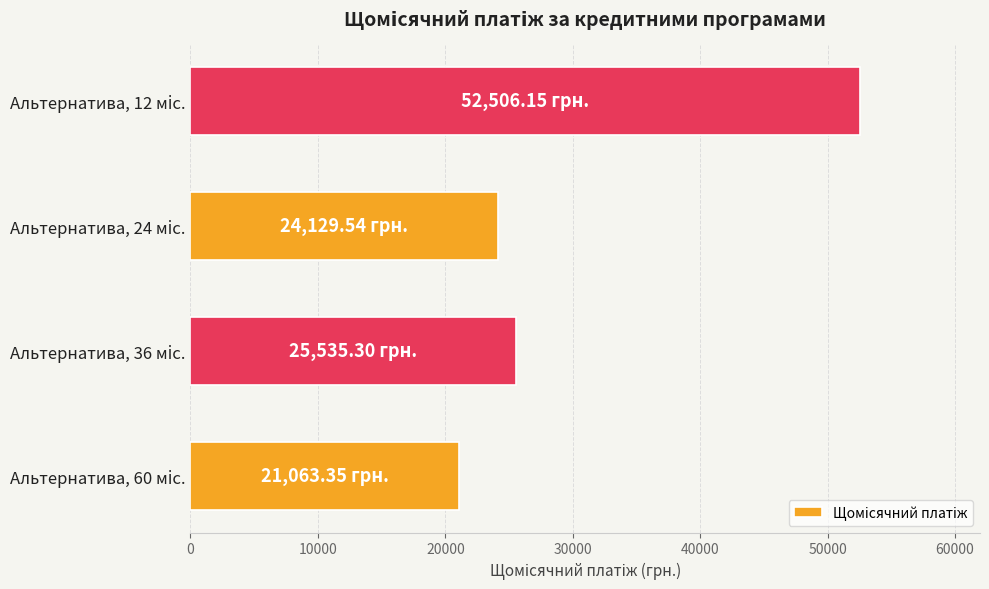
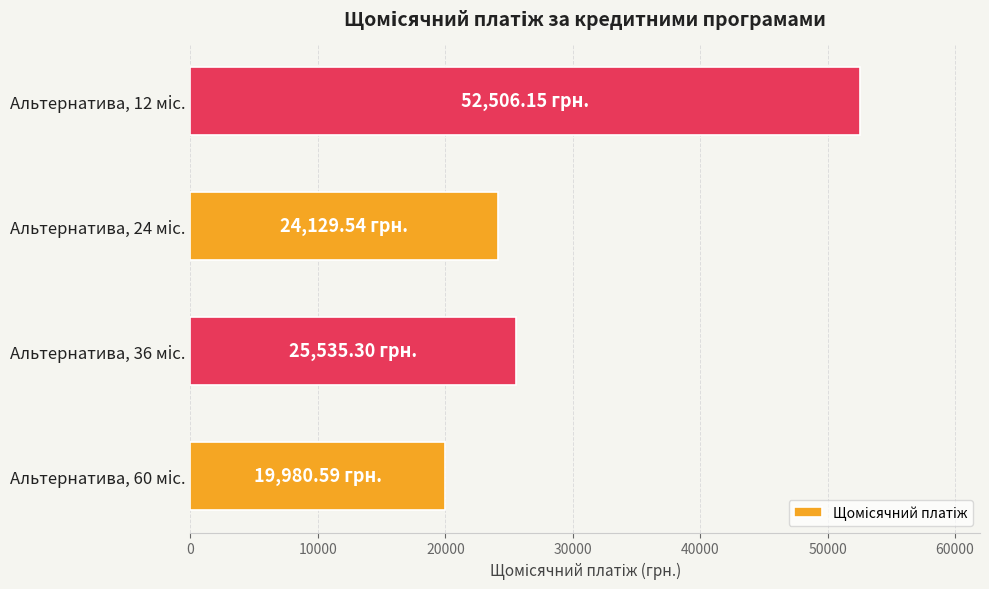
  {
    "Альтернатива, 12 міс.": "52,506.15",
    "Альтернатива, 24 міс.": "24,129.54",
    "Альтернатива, 36 міс.": "25,535.30",
-   "Альтернатива, 60 міс.": "21,063.35"
+   "Альтернатива, 60 міс.": "19,980.59"
  }
